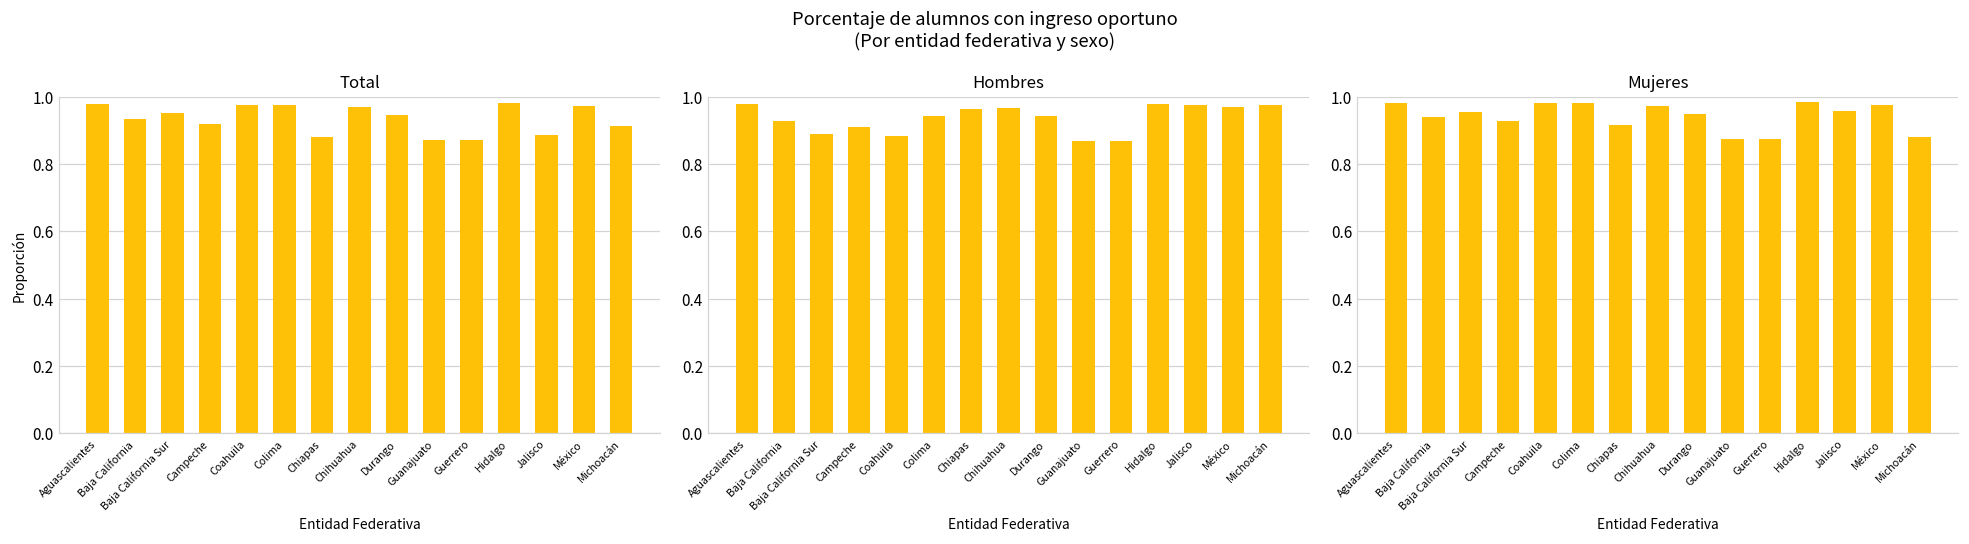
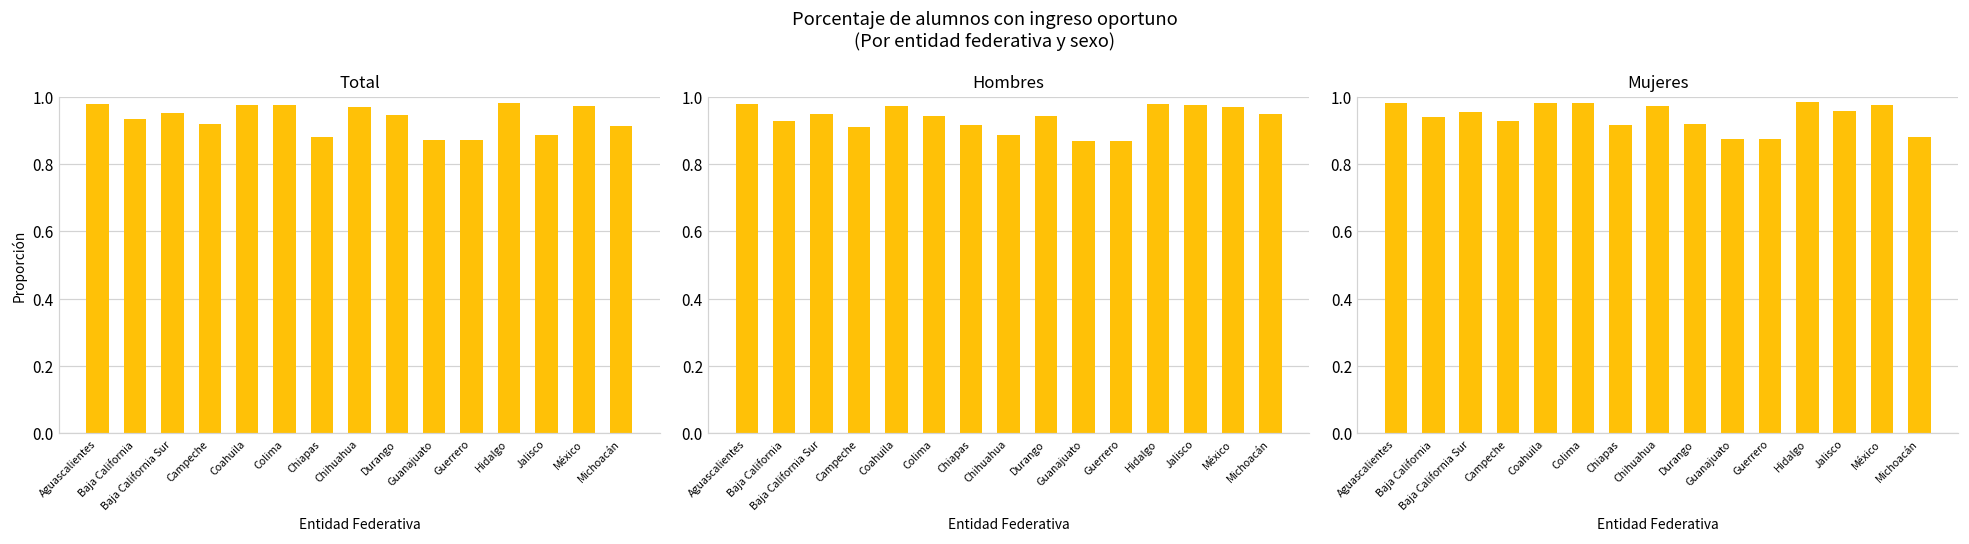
  {
    "Total": {
      "Aguascalientes": 0.98,
      "Baja California": 0.93,
      "Baja California Sur": 0.95,
      "Campeche": 0.92,
      "Coahuila": 0.98,
      "Colima": 0.98,
      "Chiapas": 0.88,
      "Chihuahua": 0.97,
      "Durango": 0.94,
      "Guanajuato": 0.87,
      "Guerrero": 0.87,
      "Hidalgo": 0.98,
      "Jalisco": 0.89,
      "México": 0.97,
      "Michoacán": 0.91
    },
    "Hombres": {
      "Aguascalientes": 0.98,
      "Baja California": 0.93,
-     "Baja California Sur": 0.89,
+     "Baja California Sur": 0.95,
      "Campeche": 0.91,
-     "Coahuila": 0.88,
+     "Coahuila": 0.97,
      "Colima": 0.94,
-     "Chiapas": 0.96,
-     "Chihuahua": 0.97,
+     "Chiapas": 0.91,
+     "Chihuahua": 0.89,
      "Durango": 0.94,
      "Guanajuato": 0.87,
      "Guerrero": 0.87,
      "Hidalgo": 0.98,
      "Jalisco": 0.97,
      "México": 0.97,
-     "Michoacán": 0.98
+     "Michoacán": 0.95
    },
    "Mujeres": {
      "Aguascalientes": 0.98,
      "Baja California": 0.94,
      "Baja California Sur": 0.95,
      "Campeche": 0.93,
      "Coahuila": 0.98,
      "Colima": 0.98,
      "Chiapas": 0.92,
      "Chihuahua": 0.97,
-     "Durango": 0.95,
+     "Durango": 0.92,
      "Guanajuato": 0.87,
      "Guerrero": 0.87,
      "Hidalgo": 0.98,
      "Jalisco": 0.96,
      "México": 0.97,
      "Michoacán": 0.88
    }
  }
